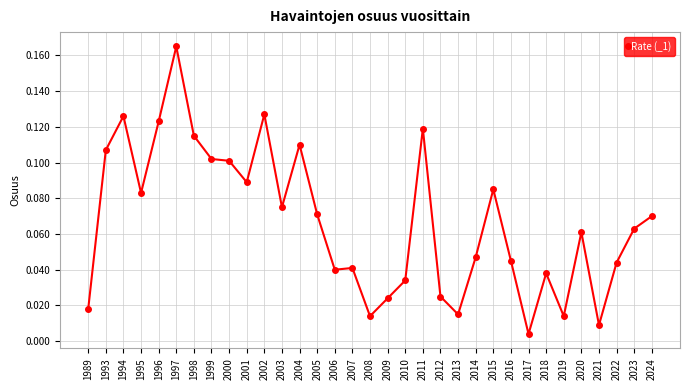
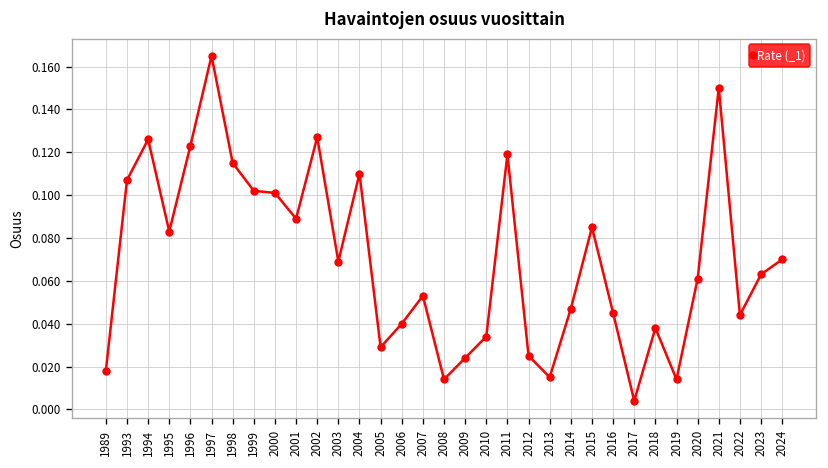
  {
    "1989": 0.018,
    "1993": 0.107,
    "1994": 0.126,
    "1995": 0.083,
    "1996": 0.123,
    "1997": 0.165,
    "1998": 0.115,
    "1999": 0.102,
    "2000": 0.101,
    "2001": 0.089,
    "2002": 0.127,
-   "2003": 0.075,
+   "2003": 0.069,
    "2004": 0.110,
-   "2005": 0.071,
+   "2005": 0.029,
    "2006": 0.040,
-   "2007": 0.041,
+   "2007": 0.053,
    "2008": 0.014,
    "2009": 0.024,
    "2010": 0.034,
    "2011": 0.119,
    "2012": 0.025,
    "2013": 0.015,
    "2014": 0.047,
    "2015": 0.085,
    "2016": 0.045,
    "2017": 0.004,
    "2018": 0.038,
    "2019": 0.014,
    "2020": 0.061,
-   "2021": 0.009,
+   "2021": 0.150,
    "2022": 0.044,
    "2023": 0.063,
    "2024": 0.070
  }
